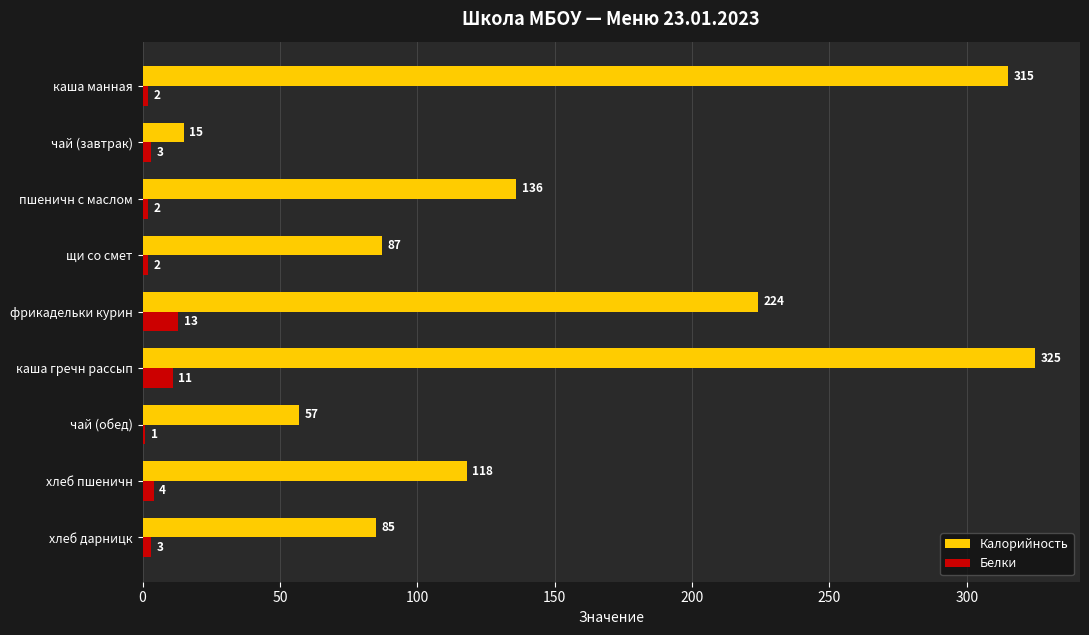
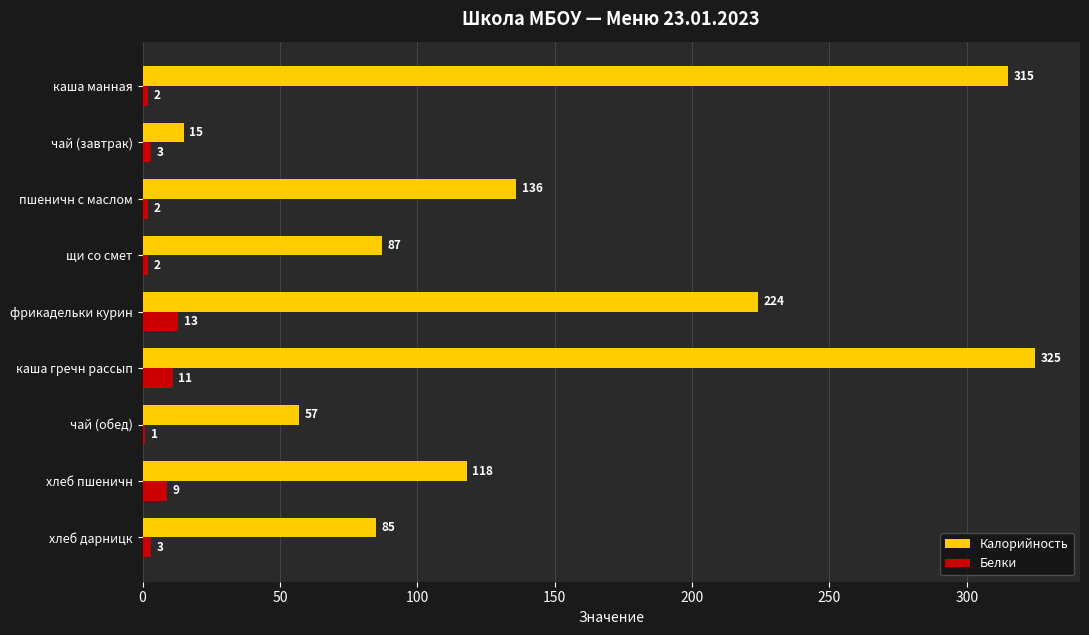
  {
    "Калорийность": {
      "каша манная": 315,
      "чай (завтрак)": 15,
      "пшеничн с маслом": 136,
      "щи со смет": 87,
      "фрикадельки курин": 224,
      "каша гречн рассып": 325,
      "чай (обед)": 57,
      "хлеб пшеничн": 118,
      "хлеб дарницк": 85
    },
    "Белки": {
      "каша манная": 2,
      "чай (завтрак)": 3,
      "пшеничн с маслом": 2,
      "щи со смет": 2,
      "фрикадельки курин": 13,
      "каша гречн рассып": 11,
      "чай (обед)": 1,
-     "хлеб пшеничн": 4,
+     "хлеб пшеничн": 9,
      "хлеб дарницк": 3
    }
  }
